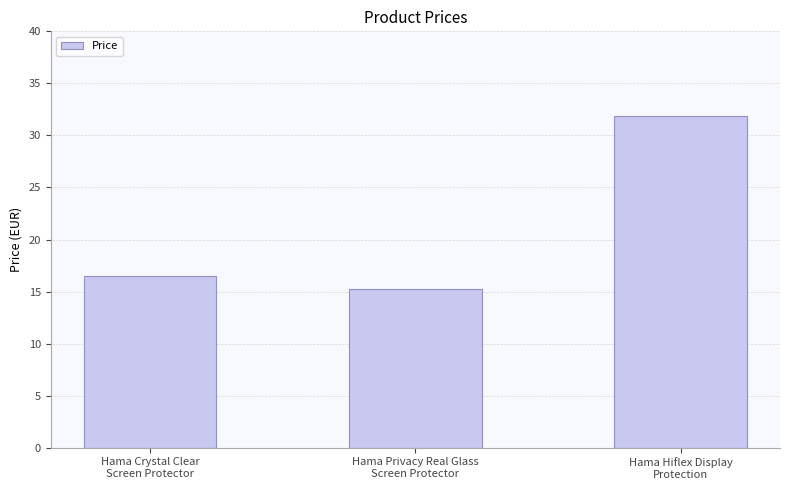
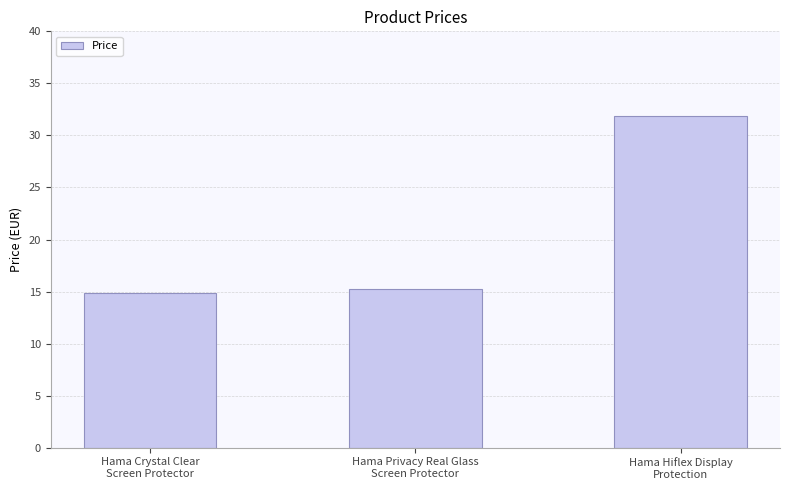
  {
-   "Hama Crystal Clear Screen Protector": 16.5,
+   "Hama Crystal Clear Screen Protector": 14.9,
    "Hama Privacy Real Glass Screen Protector": 15.3,
    "Hama Hiflex Display Protection": 31.9
  }
